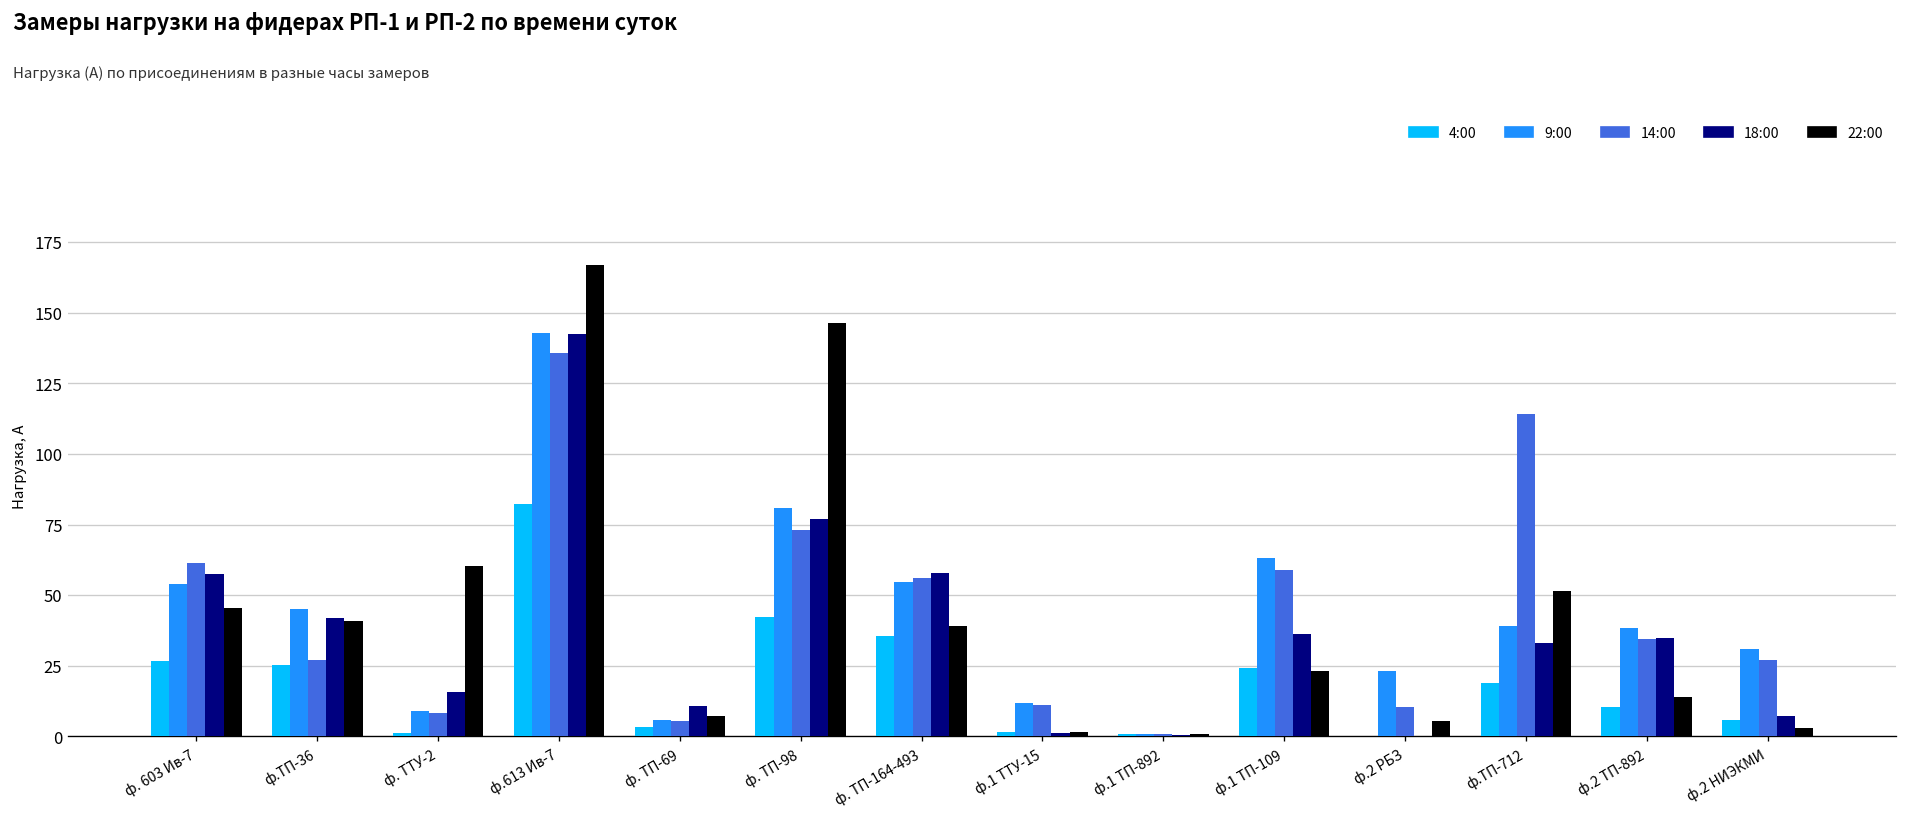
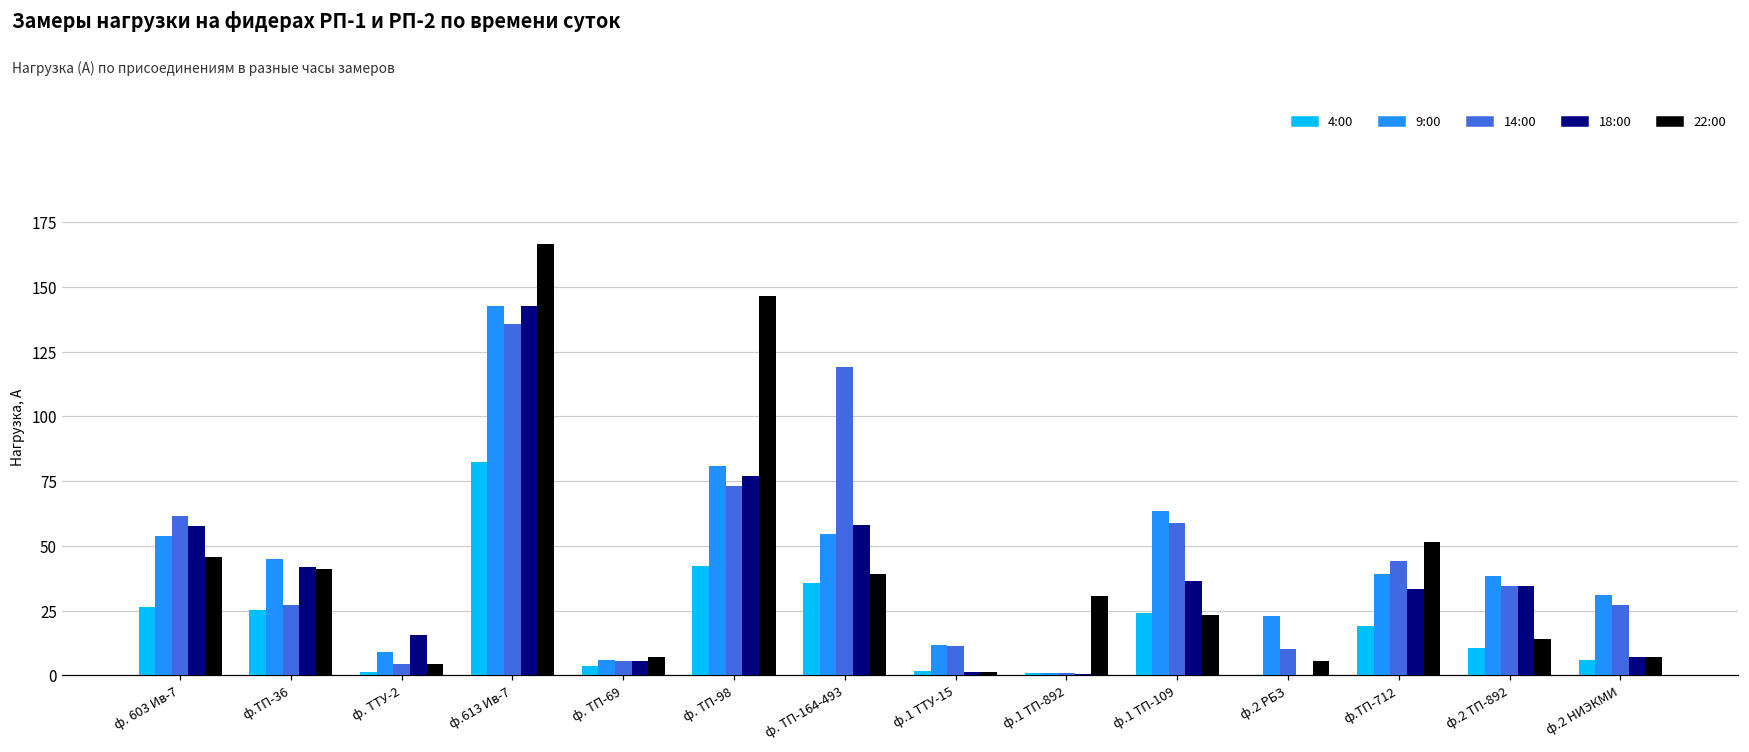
  {
    "14:00": {
      "ф. 603 Ив-7": 61,
      "ф.ТП-36": 27,
-     "ф. ТТУ-2": 8,
+     "ф. ТТУ-2": 4,
      "ф.613 Ив-7": 136,
      "ф. ТП-69": 6,
      "ф. ТП-98": 73,
-     "ф. ТП-164-493": 56,
+     "ф. ТП-164-493": 119,
      "ф.1 ТТУ-15": 11,
      "ф.1 ТП-109": 59,
      "ф.2 РБЗ": 10,
-     "ф.ТП-712": 114,
+     "ф.ТП-712": 44,
      "ф.2 ТП-892": 35,
      "ф.2 НИЭКМИ": 27
    },
    "18:00": {
      "ф. 603 Ив-7": 58,
      "ф.ТП-36": 42,
      "ф. ТТУ-2": 16,
      "ф.613 Ив-7": 143,
-     "ф. ТП-69": 11,
+     "ф. ТП-69": 6,
      "ф. ТП-98": 77,
      "ф. ТП-164-493": 58,
      "ф.1 ТТУ-15": 1,
      "ф.1 ТП-109": 36,
      "ф.2 РБЗ": 0,
      "ф.ТП-712": 33,
      "ф.2 ТП-892": 35,
      "ф.2 НИЭКМИ": 7
    },
    "22:00": {
      "ф. 603 Ив-7": 46,
      "ф.ТП-36": 41,
-     "ф. ТТУ-2": 61,
+     "ф. ТТУ-2": 5,
      "ф.613 Ив-7": 167,
      "ф. ТП-69": 7,
      "ф. ТП-98": 146,
      "ф. ТП-164-493": 39,
      "ф.1 ТТУ-15": 2,
-     "ф.1 ТП-892": 1,
+     "ф.1 ТП-892": 31,
      "ф.1 ТП-109": 23,
      "ф.2 РБЗ": 5,
      "ф.ТП-712": 51,
      "ф.2 ТП-892": 14,
-     "ф.2 НИЭКМИ": 3
+     "ф.2 НИЭКМИ": 7
    }
  }
